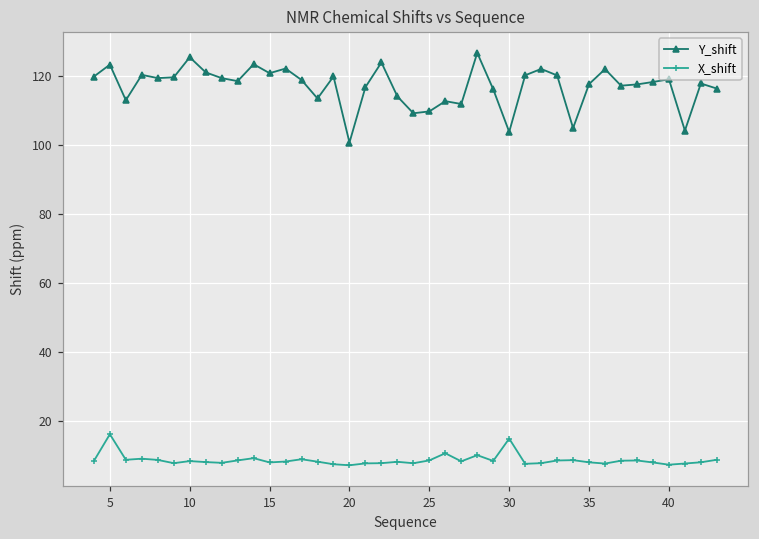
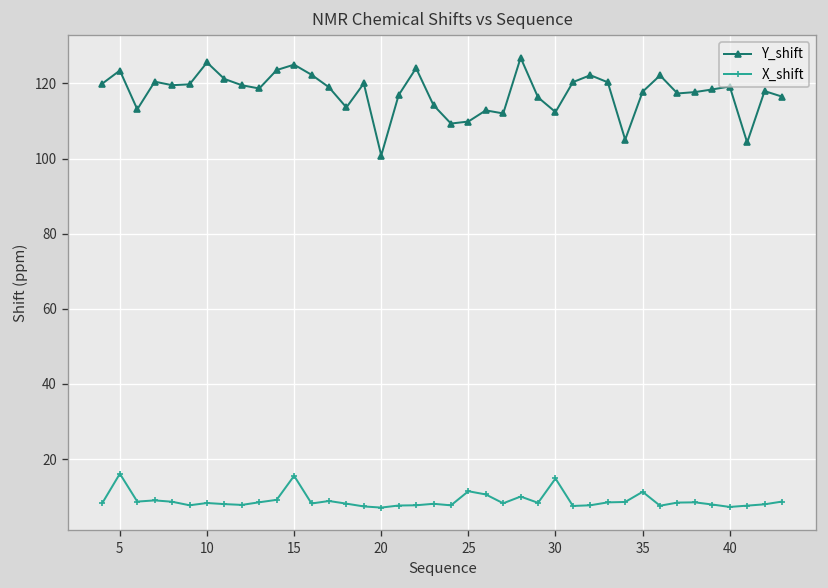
  {
    "Y_shift": {
      "5": 123,
      "10": 126,
-     "15": 121,
+     "15": 125,
      "20": 101,
      "25": 110,
-     "30": 104,
+     "30": 112,
      "35": 118,
      "40": 119
    },
    "X_shift": {
      "5": 16,
      "10": 8,
-     "15": 8,
+     "15": 16,
      "20": 7,
-     "25": 8,
+     "25": 11,
      "30": 15,
-     "35": 8,
+     "35": 11,
      "40": 7
    }
  }
